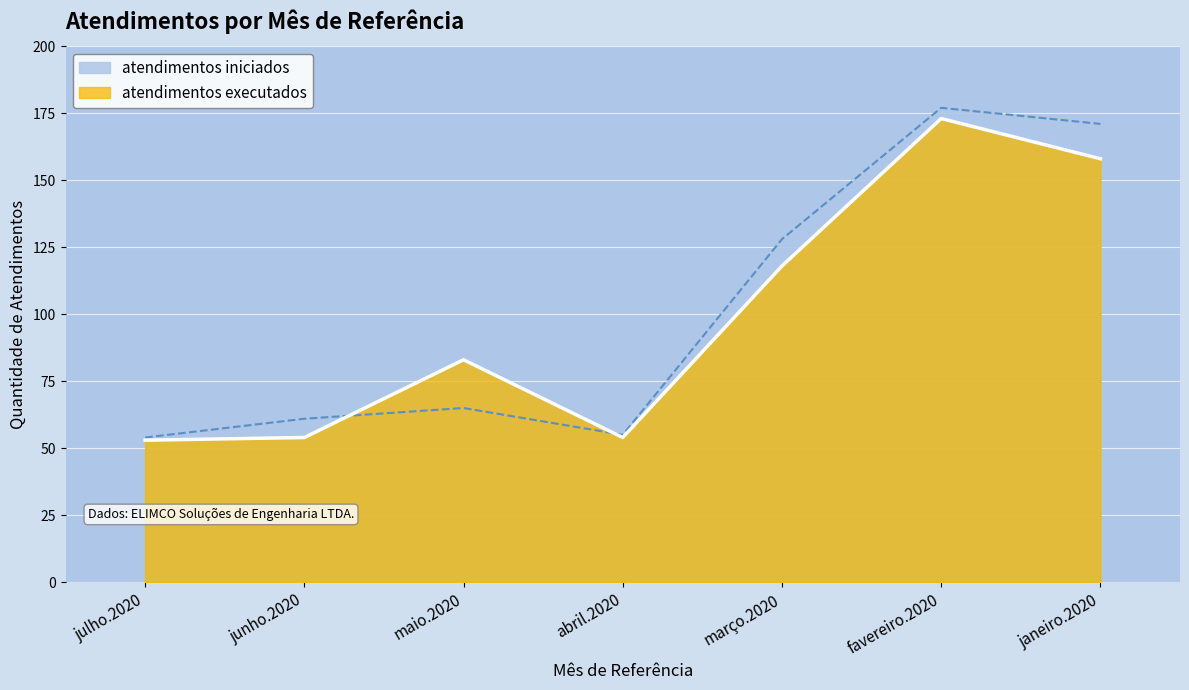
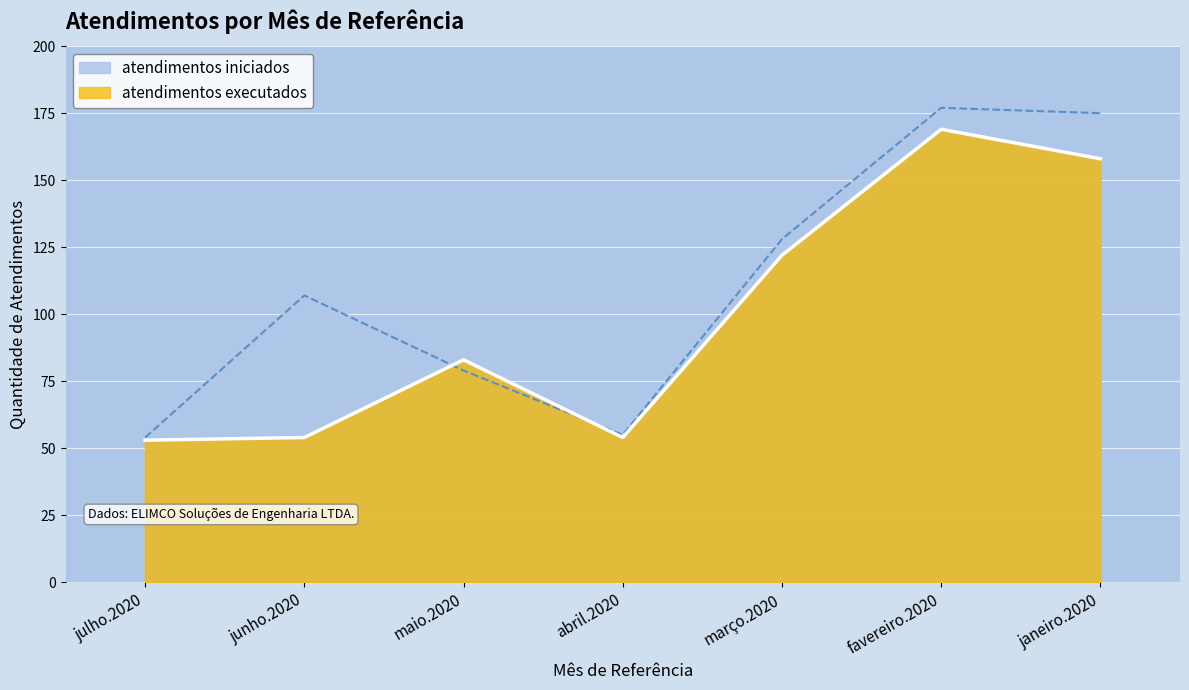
  {
    "atendimentos iniciados": {
      "julho.2020": 54,
-     "junho.2020": 61,
-     "maio.2020": 65,
+     "junho.2020": 107,
+     "maio.2020": 79,
      "abril.2020": 55,
      "março.2020": 128,
      "favereiro.2020": 177,
-     "janeiro.2020": 171
+     "janeiro.2020": 175
    },
    "atendimentos executados": {
      "julho.2020": 53,
      "junho.2020": 54,
      "maio.2020": 83,
      "abril.2020": 54,
-     "março.2020": 118,
-     "favereiro.2020": 173,
+     "março.2020": 122,
+     "favereiro.2020": 169,
      "janeiro.2020": 158
    }
  }
